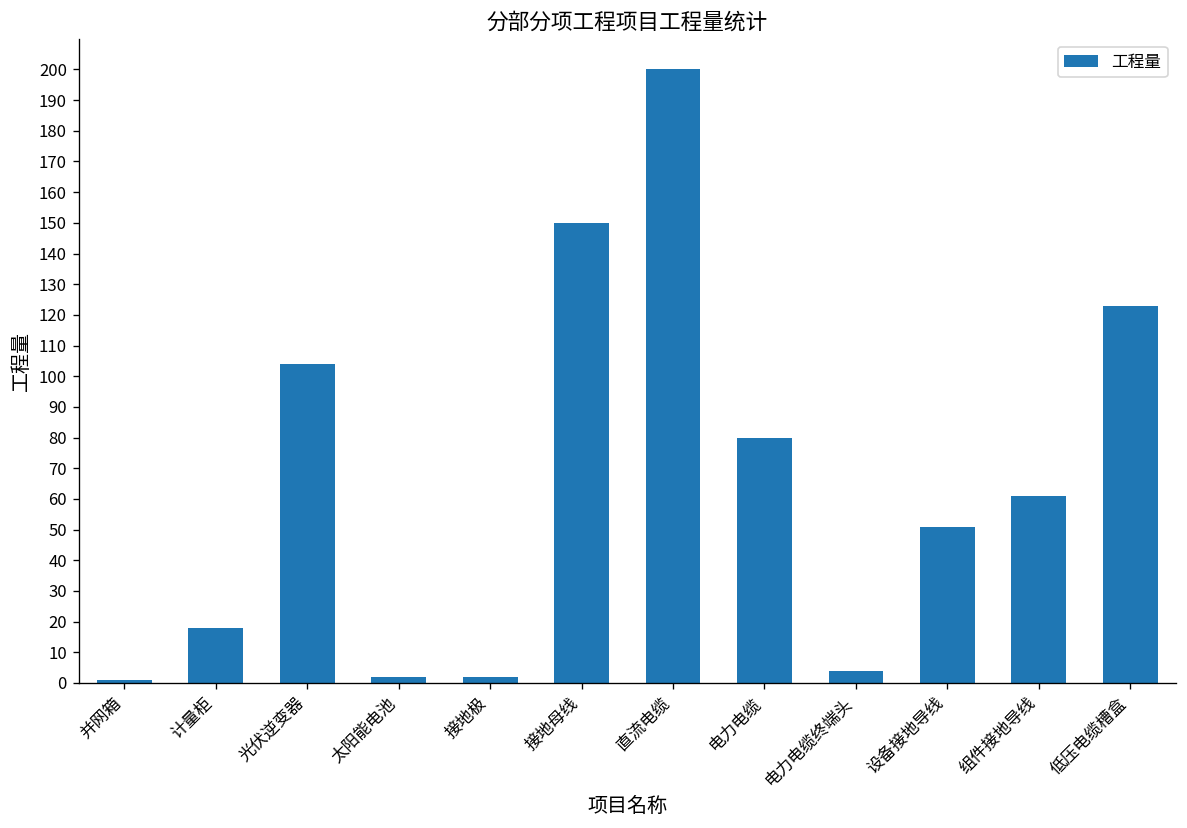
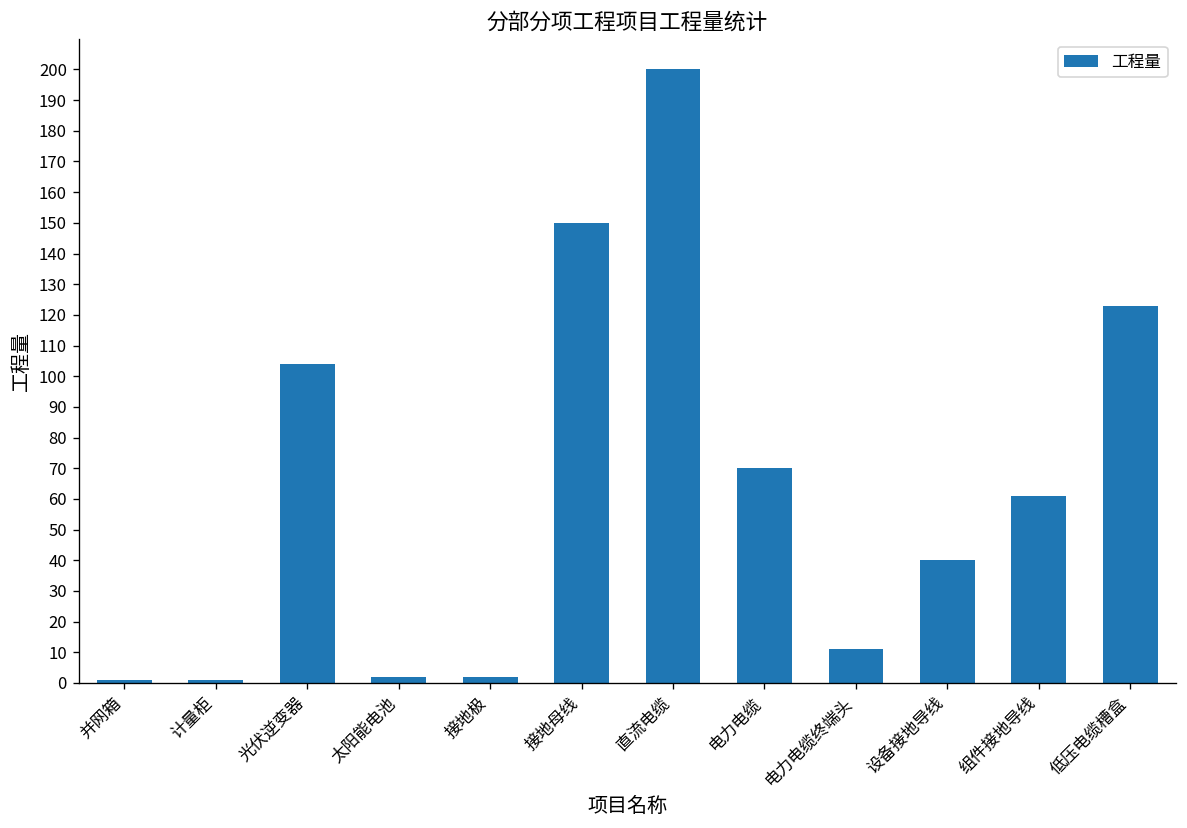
  {
    "并网箱": 1,
-   "计量柜": 18,
+   "计量柜": 1,
    "光伏逆变器": 104,
    "太阳能电池": 2,
    "接地极": 2,
    "接地母线": 150,
    "直流电缆": 200,
-   "电力电缆": 80,
-   "电力电缆终端头": 4,
-   "设备接地导线": 51,
+   "电力电缆": 70,
+   "电力电缆终端头": 11,
+   "设备接地导线": 40,
    "组件接地导线": 61,
    "低压电缆槽盒": 123
  }
